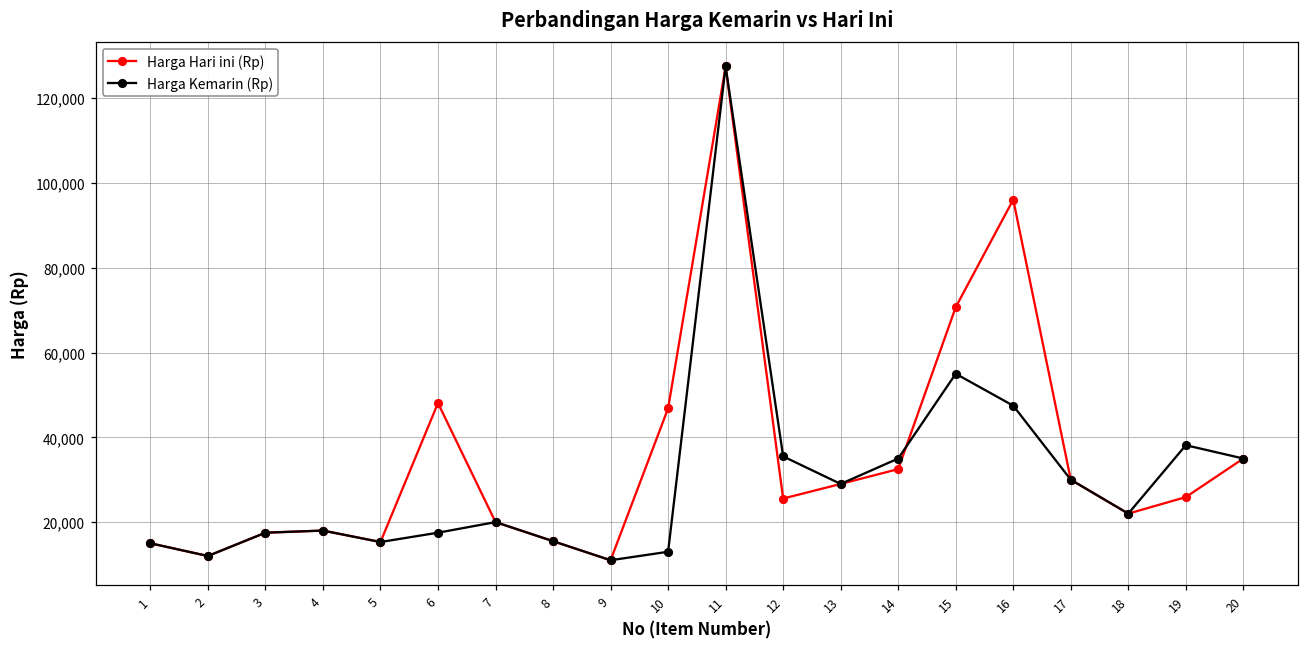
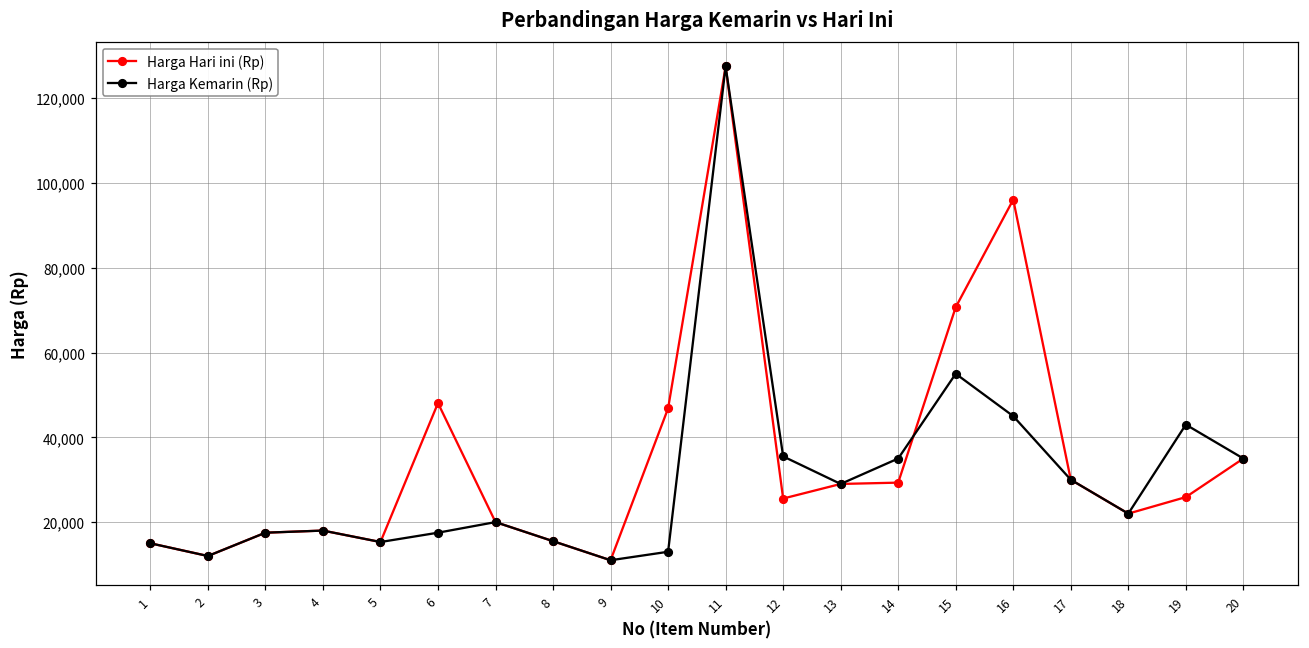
  {
    "Harga Hari ini (Rp)": {
      "6": "48,000",
      "10": "47,000",
      "12": "26,000",
-     "14": "33,000",
+     "14": "29,000",
      "15": "71,000",
      "16": "96,000",
      "19": "26,000"
    },
    "Harga Kemarin (Rp)": {
      "6": "18,000",
      "10": "13,000",
      "12": "36,000",
      "14": "35,000",
      "15": "55,000",
-     "16": "47,000",
-     "19": "38,000"
+     "16": "45,000",
+     "19": "43,000"
    }
  }
